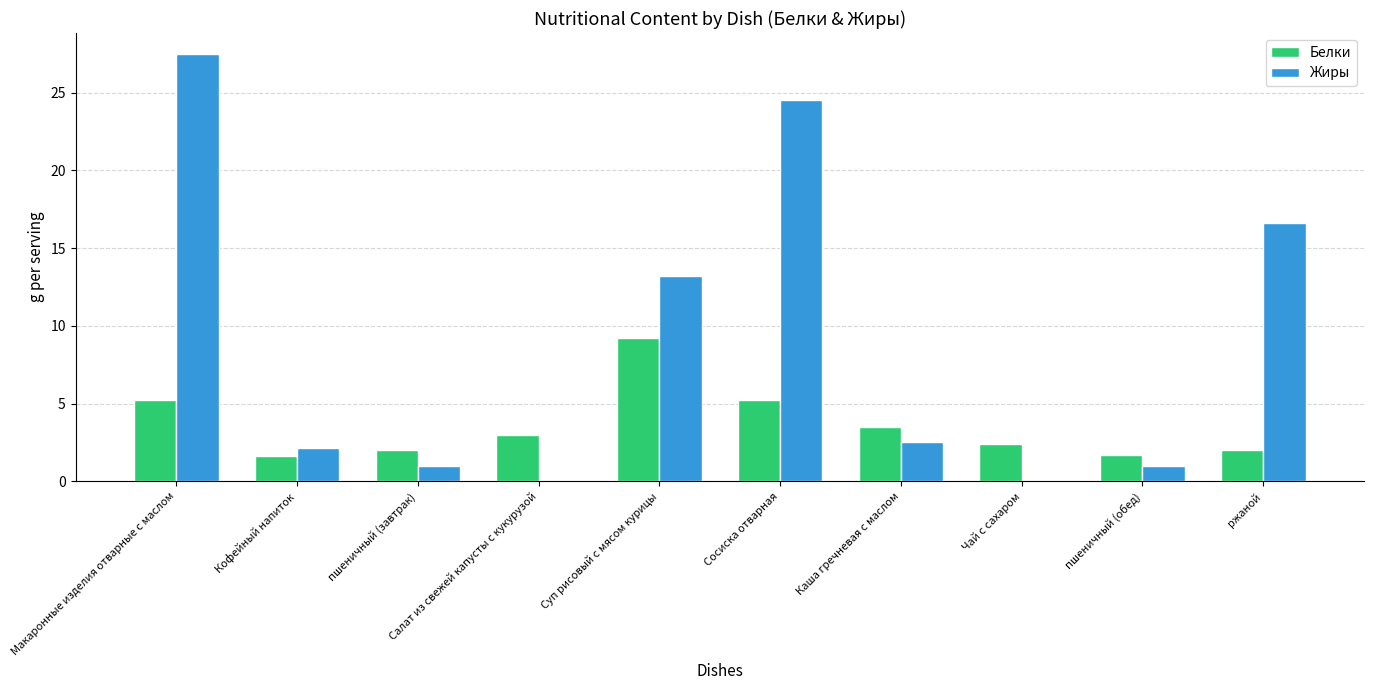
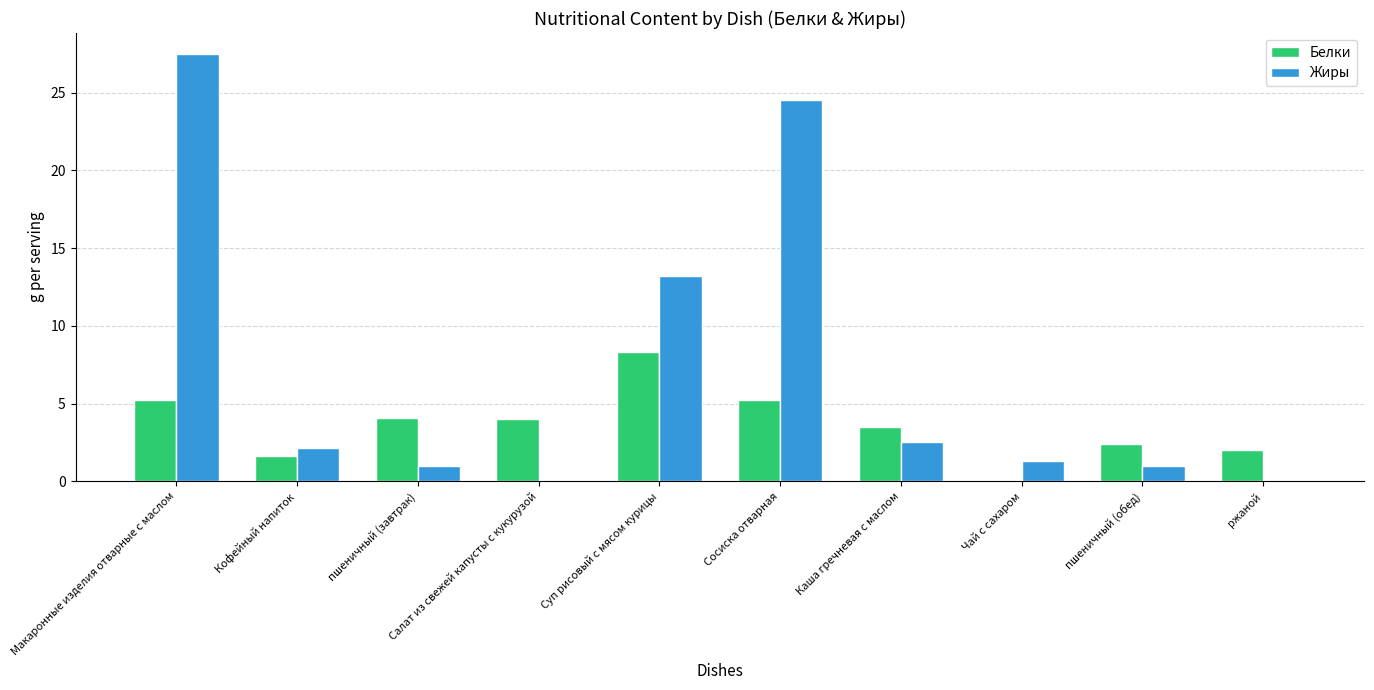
  {
    "Белки": {
      "Макаронные изделия отварные с маслом": 5.2,
      "Кофейный напиток": 1.7,
-     "пшеничный (завтрак)": 2.0,
-     "Салат из свежей капусты с кукурузой": 3,
-     "Суп рисовый с мясом курицы": 9.2,
+     "пшеничный (завтрак)": 4.1,
+     "Салат из свежей капусты с кукурузой": 4,
+     "Суп рисовый с мясом курицы": 8.3,
      "Сосиска отварная": 5.2,
      "Каша гречневая с маслом": 3.5,
-     "Чай с сахаром": 2.4,
-     "пшеничный (обед)": 1.7,
+     "Чай с сахаром": 0.0,
+     "пшеничный (обед)": 2.4,
      "ржаной": 2.0
    },
    "Жиры": {
      "Макаронные изделия отварные с маслом": 27.5,
      "Кофейный напиток": 2.2,
      "пшеничный (завтрак)": 1.0,
      "Салат из свежей капусты с кукурузой": 0.0,
      "Суп рисовый с мясом курицы": 13.2,
      "Сосиска отварная": 24.5,
      "Каша гречневая с маслом": 2.5,
-     "Чай с сахаром": 0.0,
+     "Чай с сахаром": 1.3,
      "пшеничный (обед)": 1.0,
-     "ржаной": 16.6
+     "ржаной": 0.0
    }
  }
